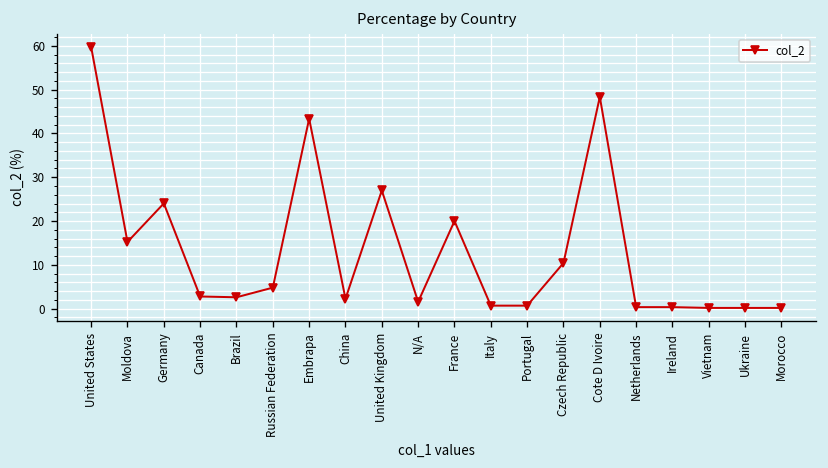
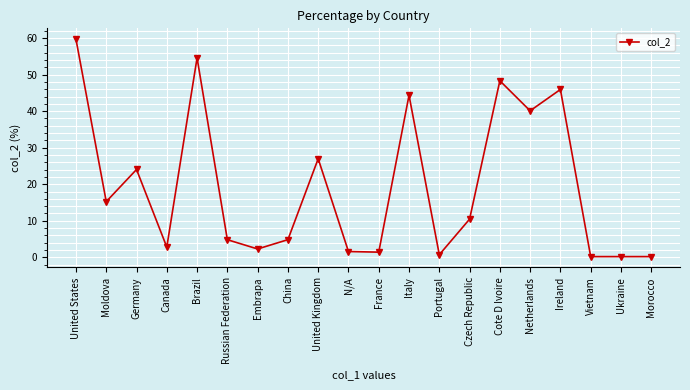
  {
    "United States": 60,
    "Moldova": 15,
    "Germany": 24,
    "Canada": 3,
-   "Brazil": 3,
+   "Brazil": 55,
    "Russian Federation": 5,
-   "Embrapa": 43,
-   "China": 2,
+   "Embrapa": 2,
+   "China": 5,
    "United Kingdom": 27,
    "N/A": 2,
-   "France": 20,
-   "Italy": 1,
+   "France": 1,
+   "Italy": 44,
    "Portugal": 1,
    "Czech Republic": 10,
    "Cote D Ivoire": 48,
-   "Netherlands": 0,
-   "Ireland": 0,
+   "Netherlands": 40,
+   "Ireland": 46,
    "Vietnam": 0,
    "Ukraine": 0,
    "Morocco": 0
  }
